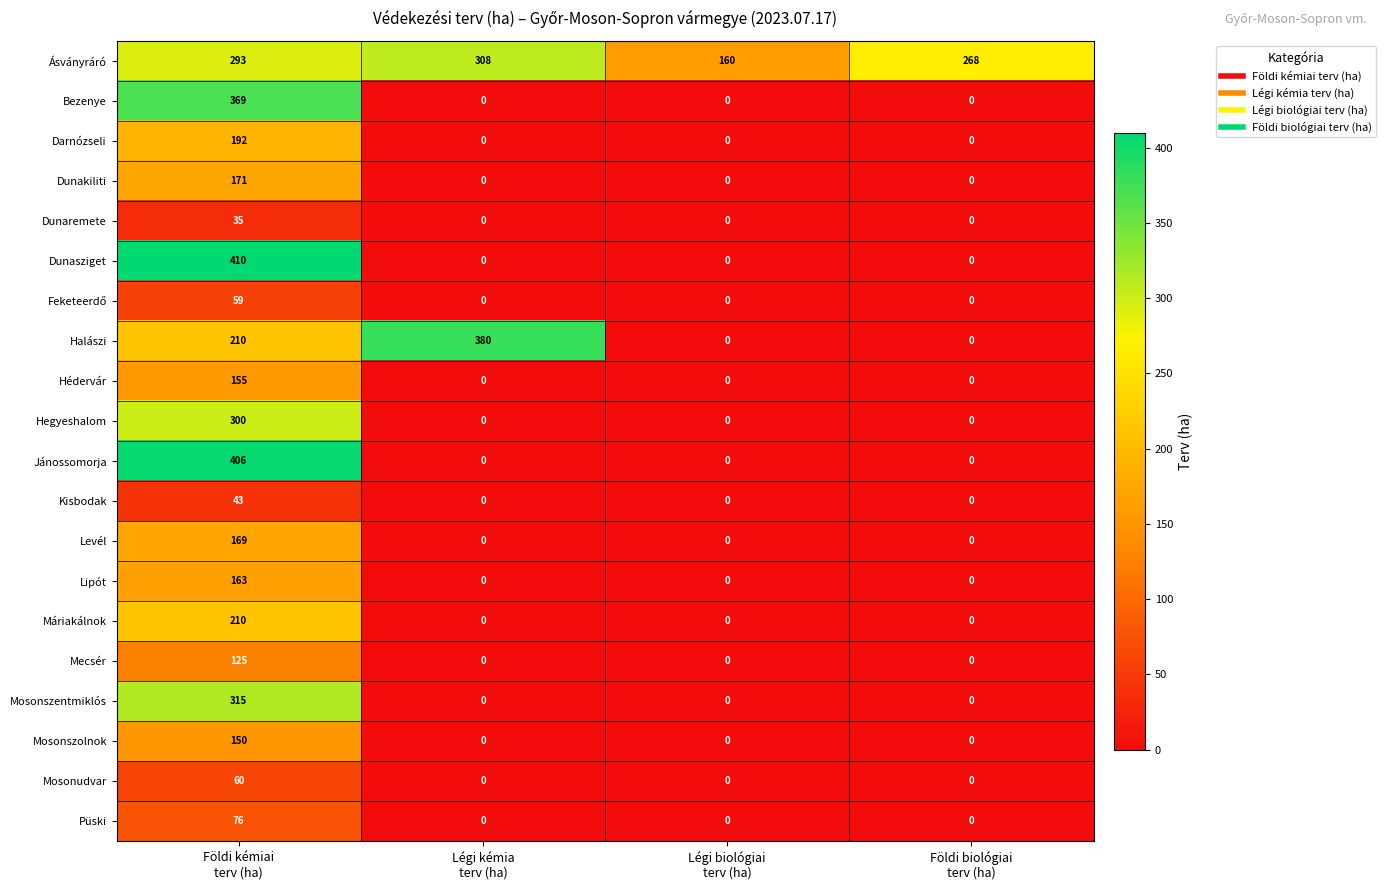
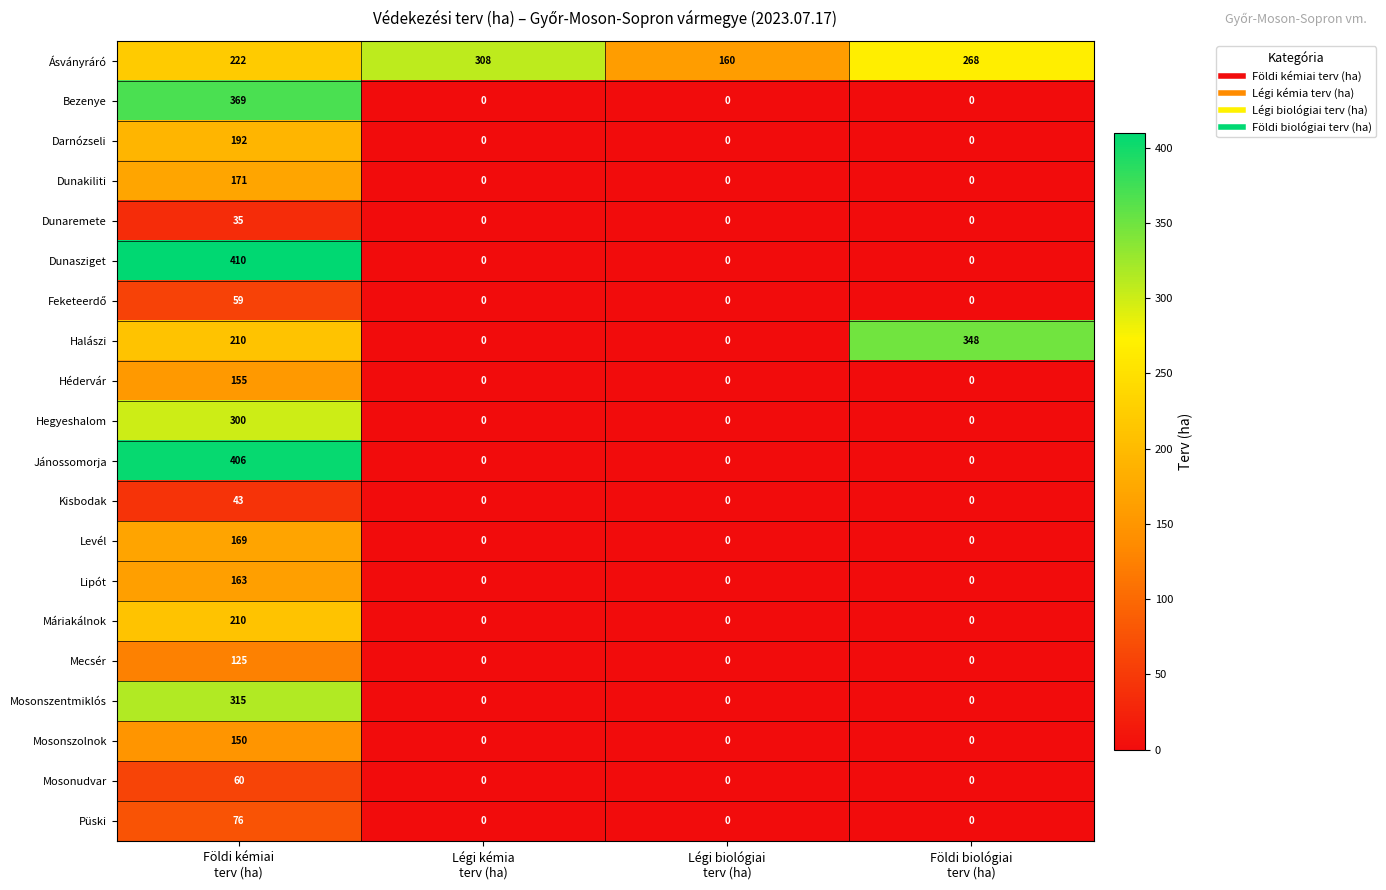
  {
    "Ásványráró": {
-     "Földi kémiai terv (ha)": 293,
+     "Földi kémiai terv (ha)": 222,
      "Légi kémia terv (ha)": 308,
      "Légi biológiai terv (ha)": 160,
      "Földi biológiai terv (ha)": 268
    },
    "Bezenye": {
      "Földi kémiai terv (ha)": 369,
      "Légi kémia terv (ha)": 0,
      "Légi biológiai terv (ha)": 0,
      "Földi biológiai terv (ha)": 0
    },
    "Darnózseli": {
      "Földi kémiai terv (ha)": 192,
      "Légi kémia terv (ha)": 0,
      "Légi biológiai terv (ha)": 0,
      "Földi biológiai terv (ha)": 0
    },
    "Dunakiliti": {
      "Földi kémiai terv (ha)": 171,
      "Légi kémia terv (ha)": 0,
      "Légi biológiai terv (ha)": 0,
      "Földi biológiai terv (ha)": 0
    },
    "Dunaremete": {
      "Földi kémiai terv (ha)": 35,
      "Légi kémia terv (ha)": 0,
      "Légi biológiai terv (ha)": 0,
      "Földi biológiai terv (ha)": 0
    },
    "Dunasziget": {
      "Földi kémiai terv (ha)": 410,
      "Légi kémia terv (ha)": 0,
      "Légi biológiai terv (ha)": 0,
      "Földi biológiai terv (ha)": 0
    },
    "Feketeerdő": {
      "Földi kémiai terv (ha)": 59,
      "Légi kémia terv (ha)": 0,
      "Légi biológiai terv (ha)": 0,
      "Földi biológiai terv (ha)": 0
    },
    "Halászi": {
      "Földi kémiai terv (ha)": 210,
-     "Légi kémia terv (ha)": 380,
+     "Légi kémia terv (ha)": 0,
      "Légi biológiai terv (ha)": 0,
-     "Földi biológiai terv (ha)": 0
+     "Földi biológiai terv (ha)": 348
    },
    "Hédervár": {
      "Földi kémiai terv (ha)": 155,
      "Légi kémia terv (ha)": 0,
      "Légi biológiai terv (ha)": 0,
      "Földi biológiai terv (ha)": 0
    },
    "Hegyeshalom": {
      "Földi kémiai terv (ha)": 300,
      "Légi kémia terv (ha)": 0,
      "Légi biológiai terv (ha)": 0,
      "Földi biológiai terv (ha)": 0
    },
    "Jánossomorja": {
      "Földi kémiai terv (ha)": 406,
      "Légi kémia terv (ha)": 0,
      "Légi biológiai terv (ha)": 0,
      "Földi biológiai terv (ha)": 0
    },
    "Kisbodak": {
      "Földi kémiai terv (ha)": 43,
      "Légi kémia terv (ha)": 0,
      "Légi biológiai terv (ha)": 0,
      "Földi biológiai terv (ha)": 0
    },
    "Levél": {
      "Földi kémiai terv (ha)": 169,
      "Légi kémia terv (ha)": 0,
      "Légi biológiai terv (ha)": 0,
      "Földi biológiai terv (ha)": 0
    },
    "Lipót": {
      "Földi kémiai terv (ha)": 163,
      "Légi kémia terv (ha)": 0,
      "Légi biológiai terv (ha)": 0,
      "Földi biológiai terv (ha)": 0
    },
    "Máriakálnok": {
      "Földi kémiai terv (ha)": 210,
      "Légi kémia terv (ha)": 0,
      "Légi biológiai terv (ha)": 0,
      "Földi biológiai terv (ha)": 0
    },
    "Mecsér": {
      "Földi kémiai terv (ha)": 125,
      "Légi kémia terv (ha)": 0,
      "Légi biológiai terv (ha)": 0,
      "Földi biológiai terv (ha)": 0
    },
    "Mosonszentmiklós": {
      "Földi kémiai terv (ha)": 315,
      "Légi kémia terv (ha)": 0,
      "Légi biológiai terv (ha)": 0,
      "Földi biológiai terv (ha)": 0
    },
    "Mosonszolnok": {
      "Földi kémiai terv (ha)": 150,
      "Légi kémia terv (ha)": 0,
      "Légi biológiai terv (ha)": 0,
      "Földi biológiai terv (ha)": 0
    },
    "Mosonudvar": {
      "Földi kémiai terv (ha)": 60,
      "Légi kémia terv (ha)": 0,
      "Légi biológiai terv (ha)": 0,
      "Földi biológiai terv (ha)": 0
    },
    "Püski": {
      "Földi kémiai terv (ha)": 76,
      "Légi kémia terv (ha)": 0,
      "Légi biológiai terv (ha)": 0,
      "Földi biológiai terv (ha)": 0
    }
  }
